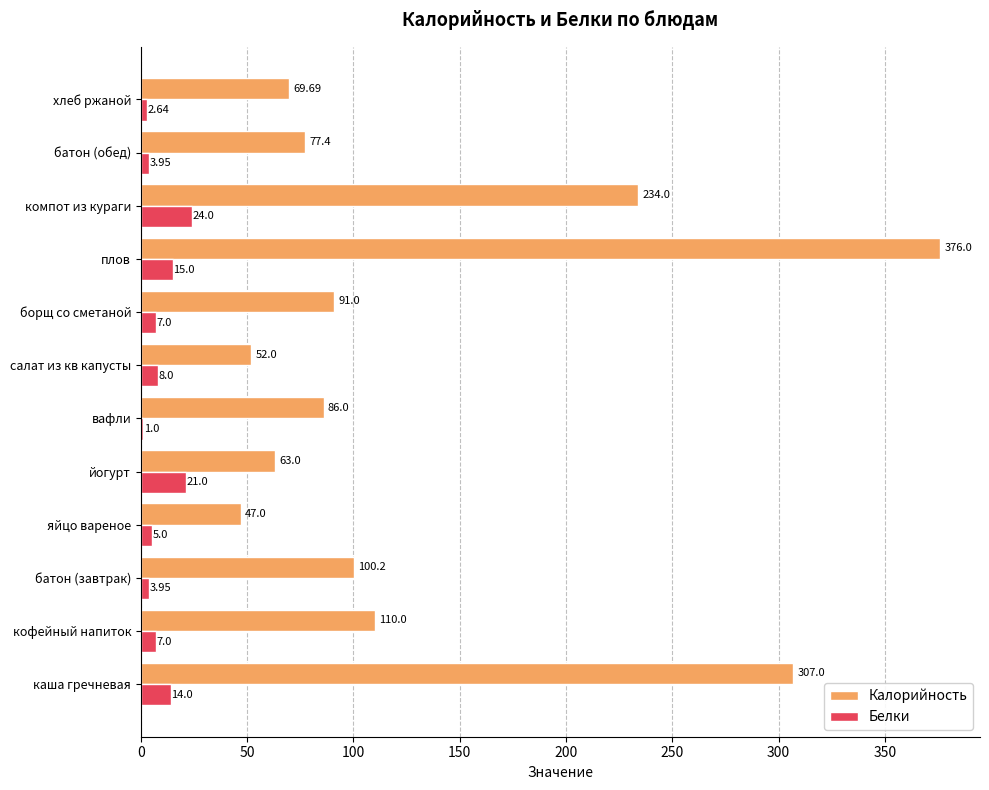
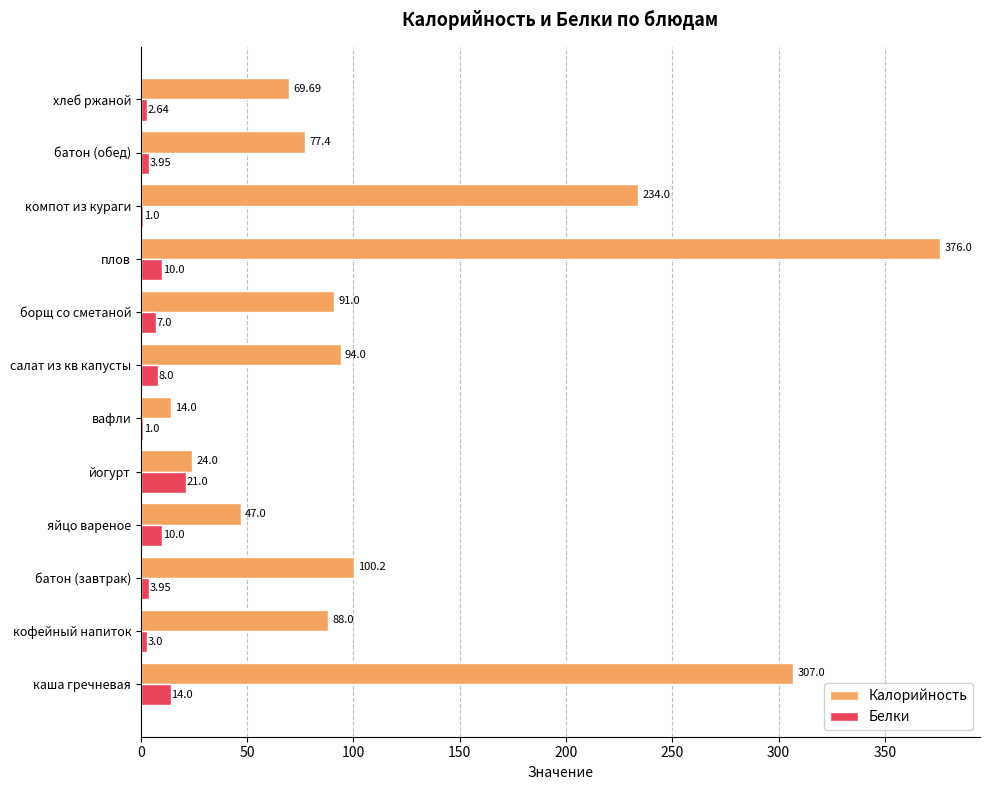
  {
    "Калорийность": {
      "хлеб ржаной": 69.69,
      "батон (обед)": 77.4,
      "компот из кураги": 234.0,
      "плов": 376.0,
      "борщ со сметаной": 91.0,
-     "салат из кв капусты": 52.0,
-     "вафли": 86.0,
-     "йогурт": 63.0,
+     "салат из кв капусты": 94.0,
+     "вафли": 14.0,
+     "йогурт": 24.0,
      "яйцо вареное": 47.0,
      "батон (завтрак)": 100.2,
-     "кофейный напиток": 110.0,
+     "кофейный напиток": 88.0,
      "каша гречневая": 307.0
    },
    "Белки": {
      "хлеб ржаной": 2.64,
      "батон (обед)": 3.95,
-     "компот из кураги": 24.0,
-     "плов": 15.0,
+     "компот из кураги": 1.0,
+     "плов": 10.0,
      "борщ со сметаной": 7.0,
      "салат из кв капусты": 8.0,
      "вафли": 1.0,
      "йогурт": 21.0,
-     "яйцо вареное": 5.0,
+     "яйцо вареное": 10.0,
      "батон (завтрак)": 3.95,
-     "кофейный напиток": 7.0,
+     "кофейный напиток": 3.0,
      "каша гречневая": 14.0
    }
  }
